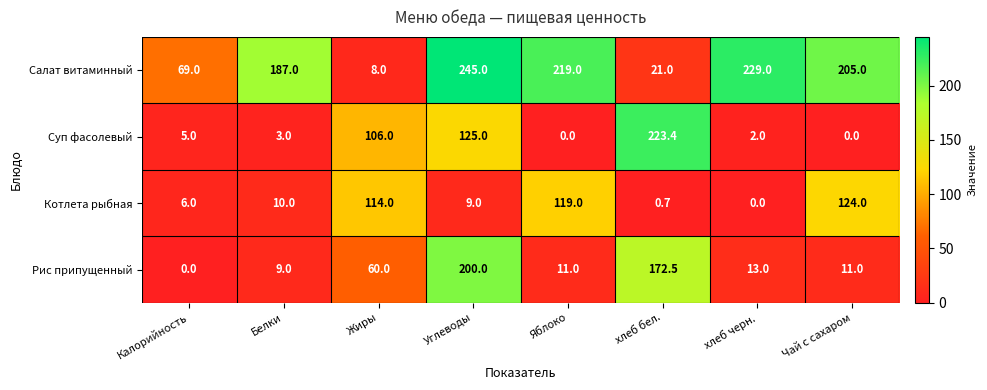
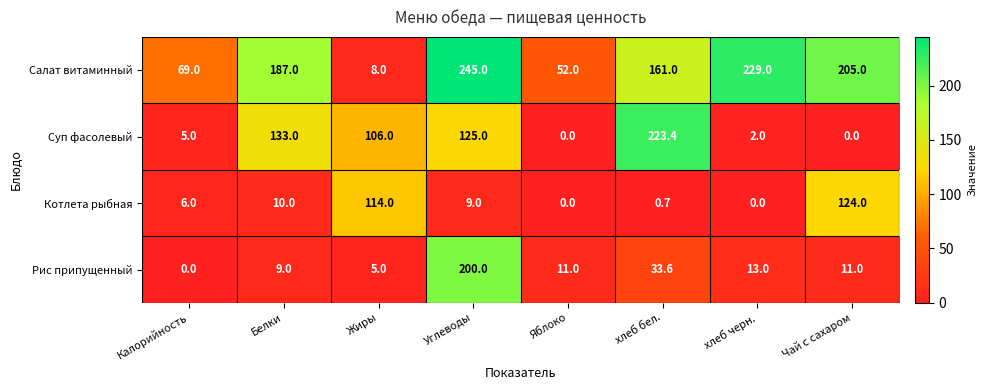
  {
    "Салат витаминный": {
      "Калорийность": 69.0,
      "Белки": 187.0,
      "Жиры": 8.0,
      "Углеводы": 245.0,
-     "Яблоко": 219.0,
-     "хлеб бел.": 21.0,
+     "Яблоко": 52.0,
+     "хлеб бел.": 161.0,
      "хлеб черн.": 229.0,
      "Чай с сахаром": 205.0
    },
    "Суп фасолевый": {
      "Калорийность": 5.0,
-     "Белки": 3.0,
+     "Белки": 133.0,
      "Жиры": 106.0,
      "Углеводы": 125.0,
      "Яблоко": 0.0,
      "хлеб бел.": 223.4,
      "хлеб черн.": 2.0,
      "Чай с сахаром": 0.0
    },
    "Котлета рыбная": {
      "Калорийность": 6.0,
      "Белки": 10.0,
      "Жиры": 114.0,
      "Углеводы": 9.0,
-     "Яблоко": 119.0,
+     "Яблоко": 0.0,
      "хлеб бел.": 0.7,
      "хлеб черн.": 0.0,
      "Чай с сахаром": 124.0
    },
    "Рис припущенный": {
      "Калорийность": 0.0,
      "Белки": 9.0,
-     "Жиры": 60.0,
+     "Жиры": 5.0,
      "Углеводы": 200.0,
      "Яблоко": 11.0,
-     "хлеб бел.": 172.5,
+     "хлеб бел.": 33.6,
      "хлеб черн.": 13.0,
      "Чай с сахаром": 11.0
    }
  }
